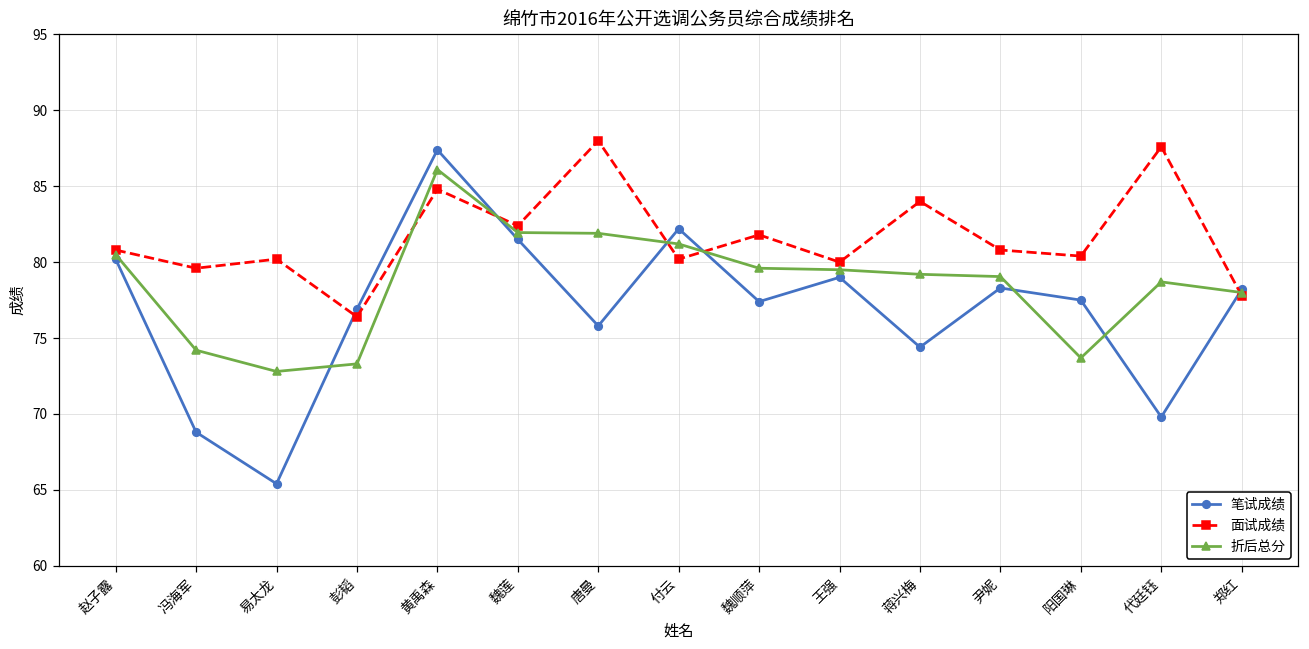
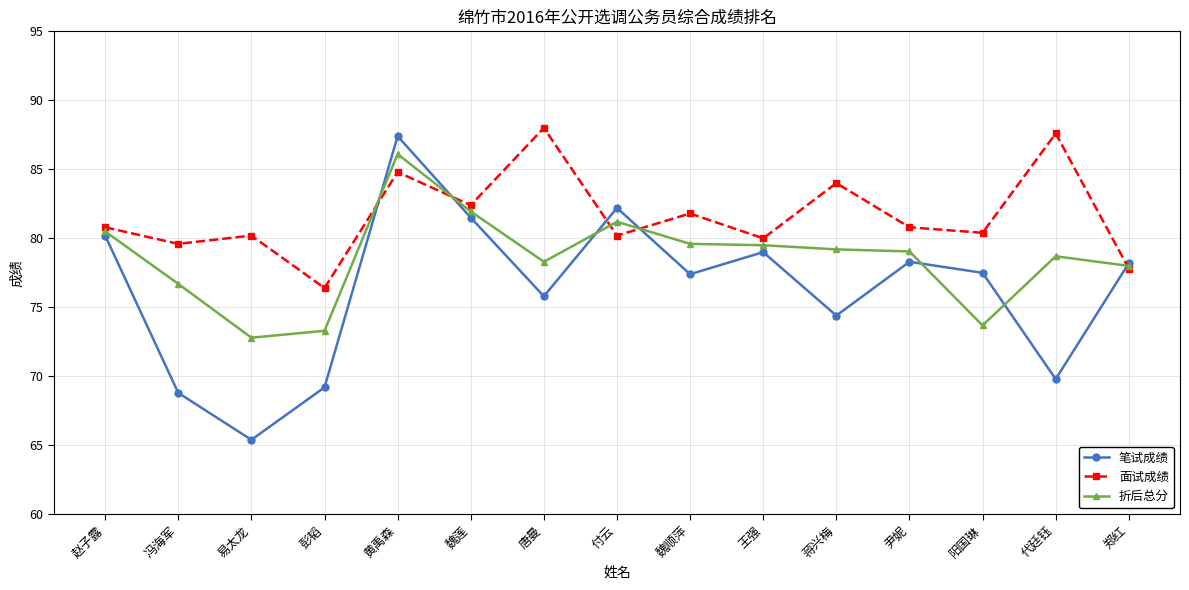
  {
    "笔试成绩": {
      "赵子露": 80.2,
      "冯海军": 68.8,
      "易太龙": 65.4,
-     "彭韬": 76.9,
+     "彭韬": 69.2,
      "黄禹森": 87.4,
      "魏莲": 81.5,
      "唐曼": 75.8,
      "付云": 82.2,
      "魏顺萍": 77.4,
      "王强": 79.0,
      "蒋兴梅": 74.4,
      "尹妮": 78.3,
      "阳国琳": 77.5,
      "代廷钰": 69.8,
      "郑红": 78.2
    },
    "面试成绩": {
      "赵子露": 80.8,
      "冯海军": 79.6,
      "易太龙": 80.2,
      "彭韬": 76.4,
      "黄禹森": 84.8,
      "魏莲": 82.4,
      "唐曼": 88.0,
      "付云": 80.2,
      "魏顺萍": 81.8,
      "王强": 80.0,
      "蒋兴梅": 84.0,
      "尹妮": 80.8,
      "阳国琳": 80.4,
      "代廷钰": 87.6,
      "郑红": 77.8
    },
    "折后总分": {
      "赵子露": 80.5,
-     "冯海军": 74.2,
+     "冯海军": 76.7,
      "易太龙": 72.8,
      "彭韬": 73.3,
      "黄禹森": 86.1,
      "魏莲": 82.0,
-     "唐曼": 81.9,
+     "唐曼": 78.3,
      "付云": 81.2,
      "魏顺萍": 79.6,
      "王强": 79.5,
      "蒋兴梅": 79.2,
      "尹妮": 79.1,
      "阳国琳": 73.7,
      "代廷钰": 78.7,
      "郑红": 78.0
    }
  }
